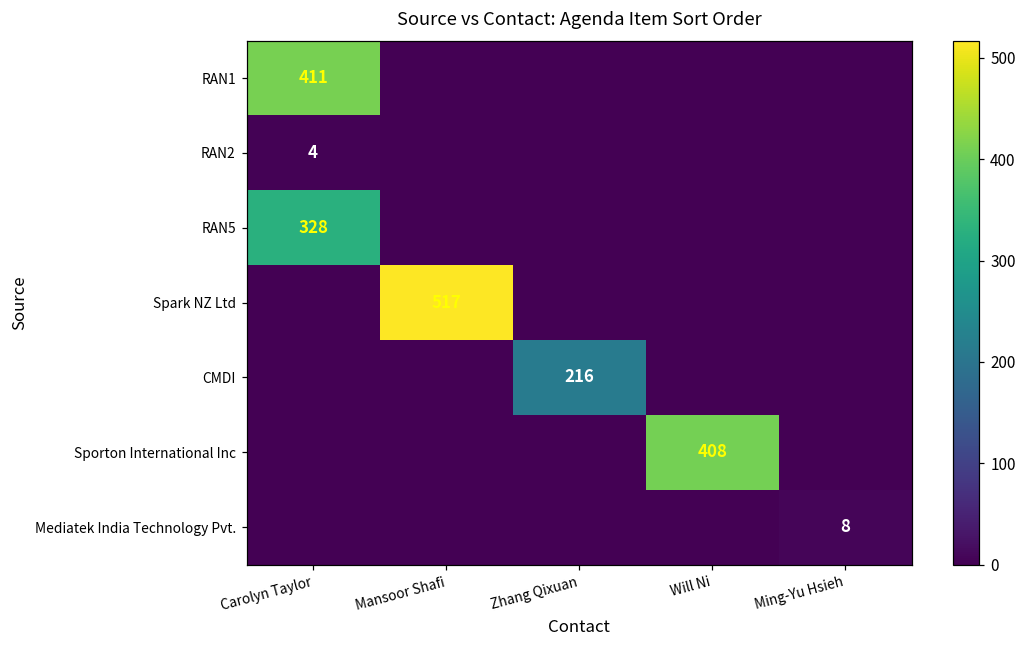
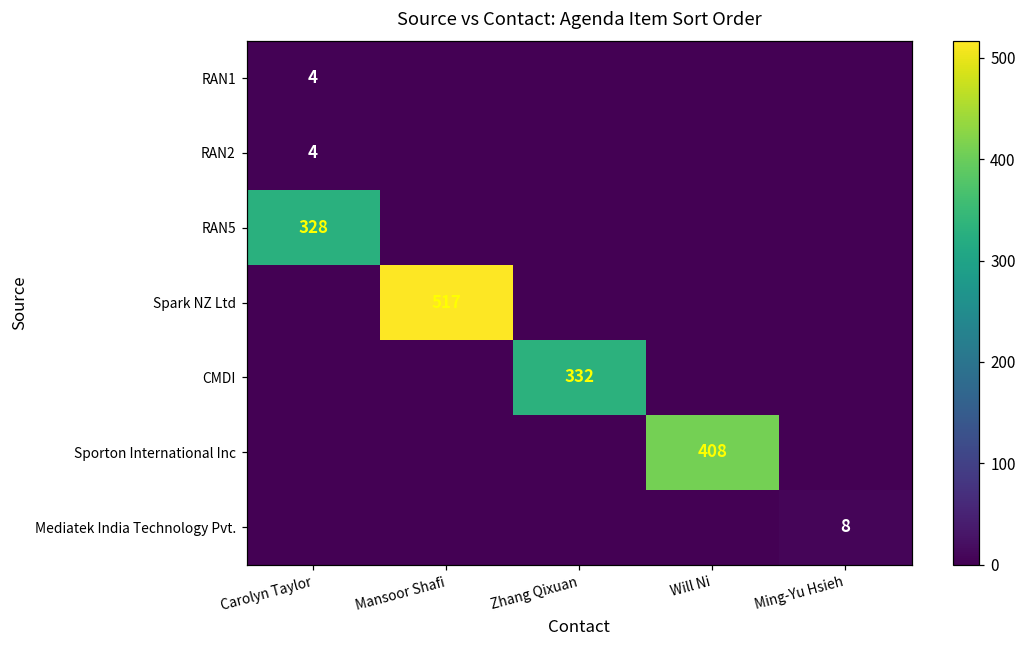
  {
    "RAN1": {
-     "Carolyn Taylor": 411
+     "Carolyn Taylor": 4
    },
    "RAN2": {
      "Carolyn Taylor": 4
    },
    "RAN5": {
      "Carolyn Taylor": 328
    },
    "CMDI": {
-     "Zhang Qixuan": 216
+     "Zhang Qixuan": 332
    },
    "Sporton International Inc": {
      "Will Ni": 408
    },
    "Mediatek India Technology Pvt.": {
      "Ming-Yu Hsieh": 8
    }
  }
